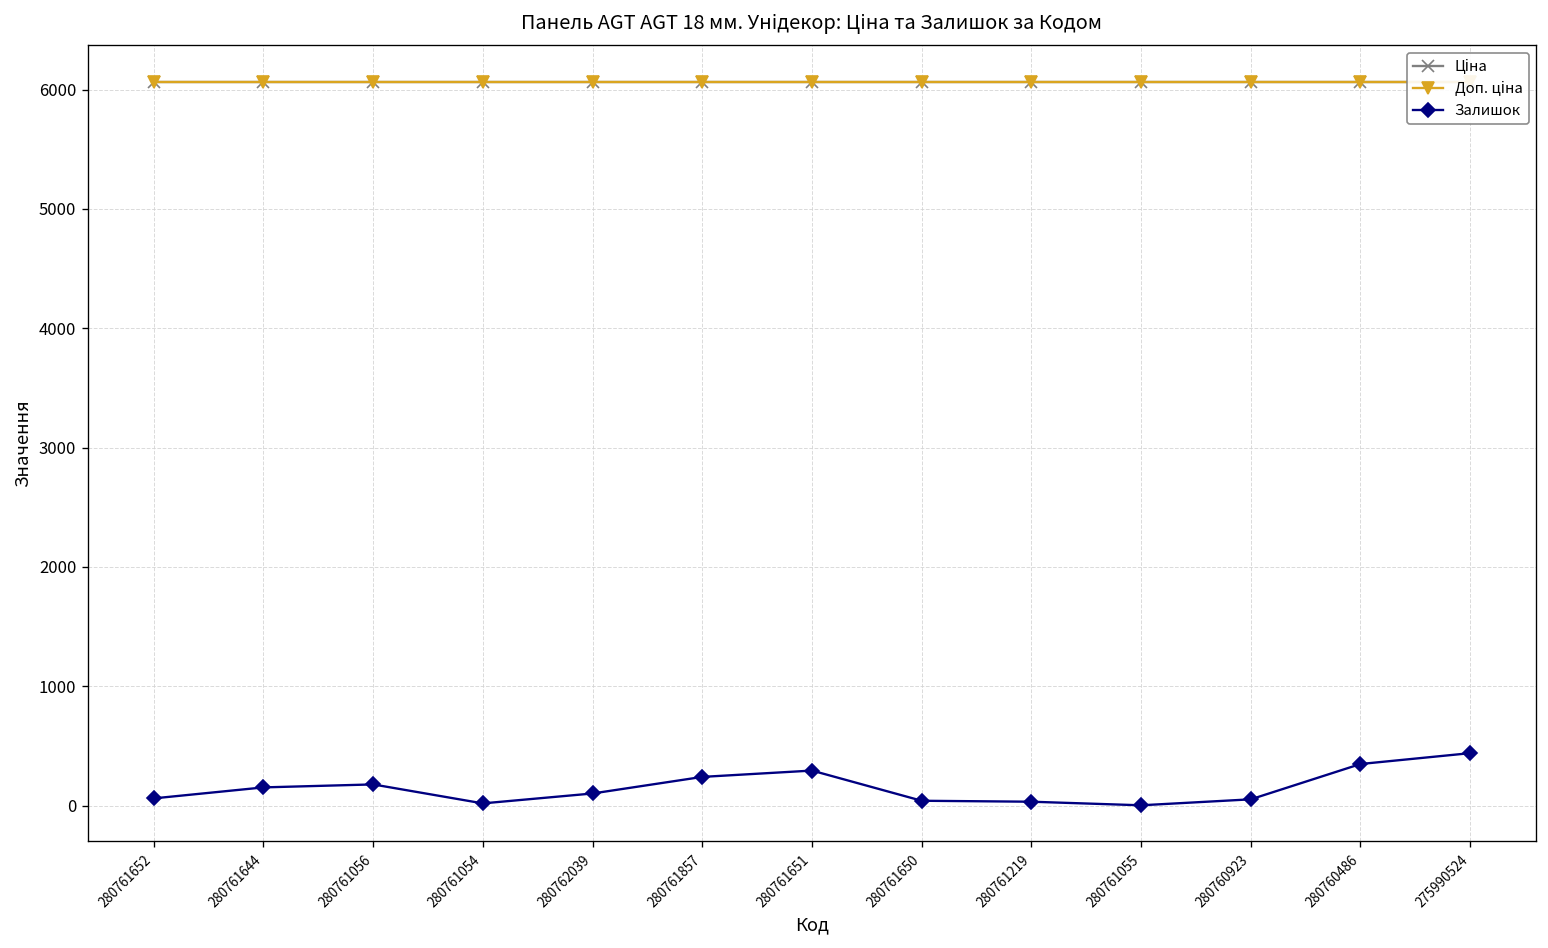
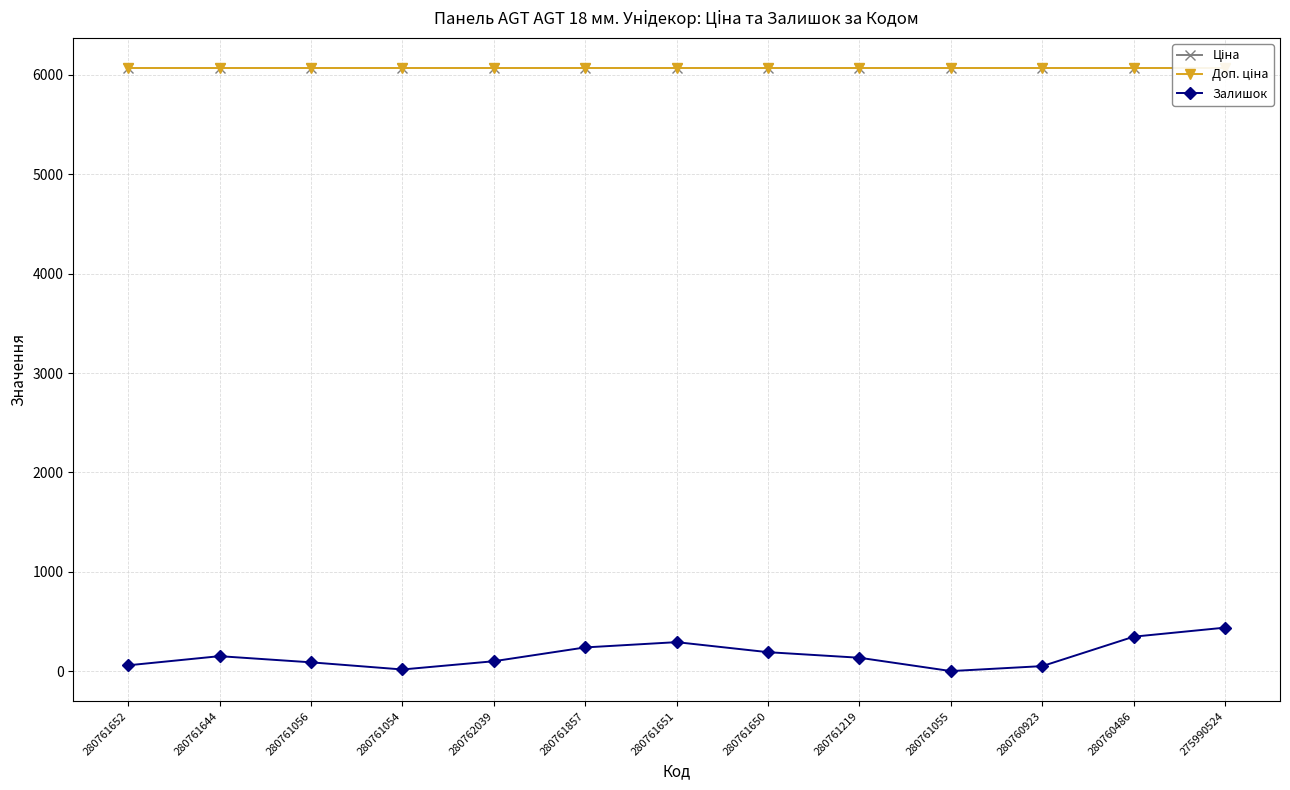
  {
    "Доп. ціна": {
      "280761652": 6100,
      "280761644": 6100,
      "280761056": 6100,
      "280761054": 6100,
      "280762039": 6100,
      "280761857": 6100,
      "280761651": 6100,
      "280761650": 6100,
      "280761219": 6100,
      "280761055": 6100,
      "280760923": 6100,
      "280760486": 6100
    },
    "Залишок": {
      "280761652": 100,
      "280761644": 200,
-     "280761056": 200,
+     "280761056": 100,
      "280761054": 0,
      "280762039": 100,
      "280761857": 200,
      "280761651": 300,
-     "280761650": 0,
-     "280761219": 0,
+     "280761650": 200,
+     "280761219": 100,
      "280761055": 0,
      "280760923": 100,
      "280760486": 300,
      "275990524": 400
    }
  }
